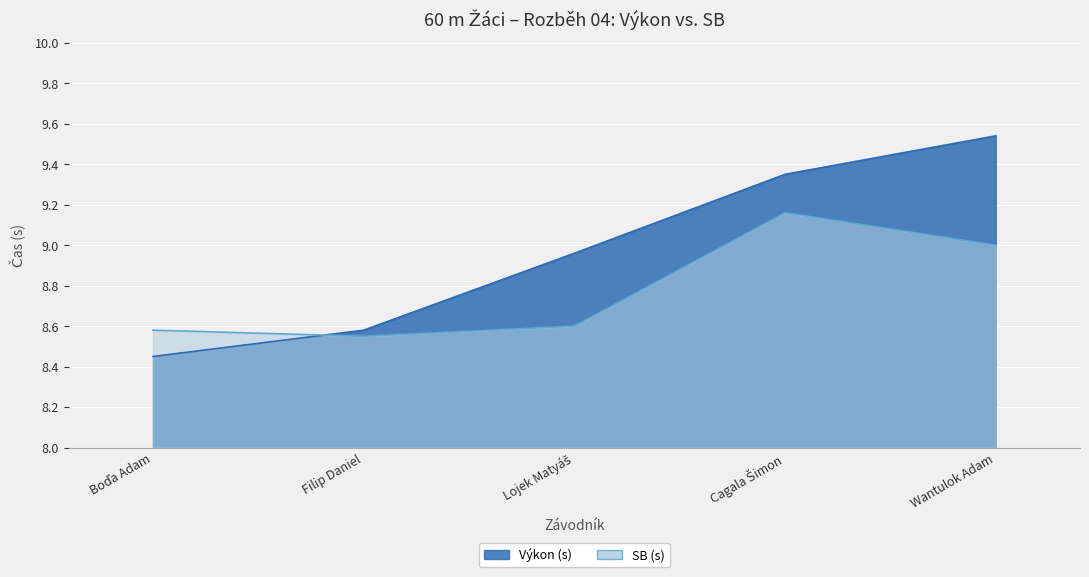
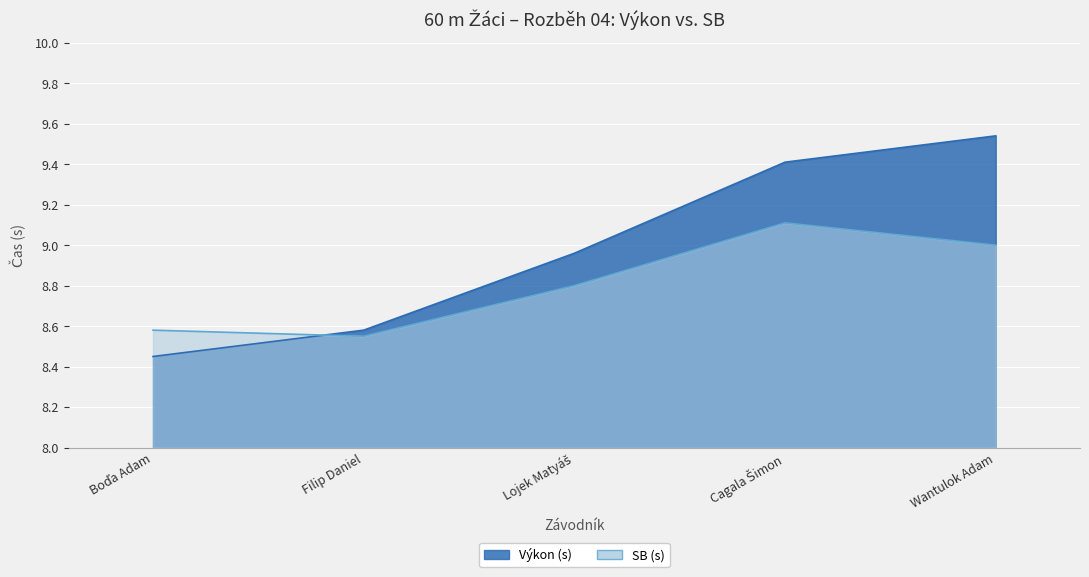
  {
    "Výkon (s)": {
      "Boďa Adam": 8.45,
      "Filip Daniel": 8.58,
      "Lojek Matyáš": 8.96,
-     "Cagala Šimon": 9.35,
+     "Cagala Šimon": 9.41,
      "Wantulok Adam": 9.54
    },
    "SB (s)": {
      "Boďa Adam": 8.58,
      "Filip Daniel": 8.55,
-     "Lojek Matyáš": 8.6,
-     "Cagala Šimon": 9.16,
+     "Lojek Matyáš": 8.8,
+     "Cagala Šimon": 9.11,
      "Wantulok Adam": 9.00
    }
  }
